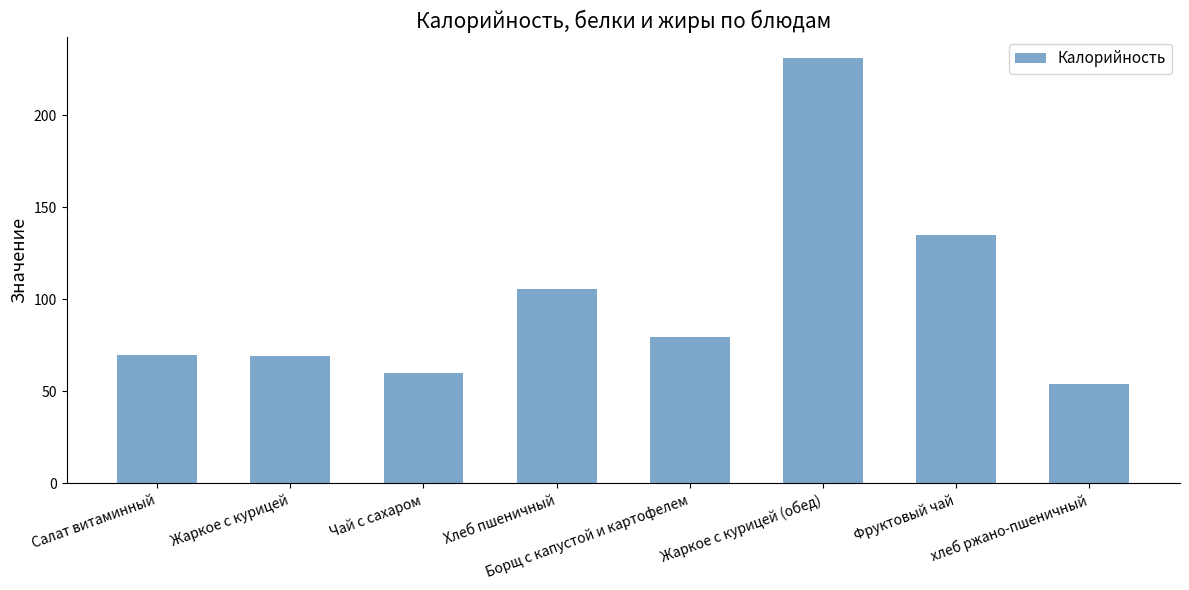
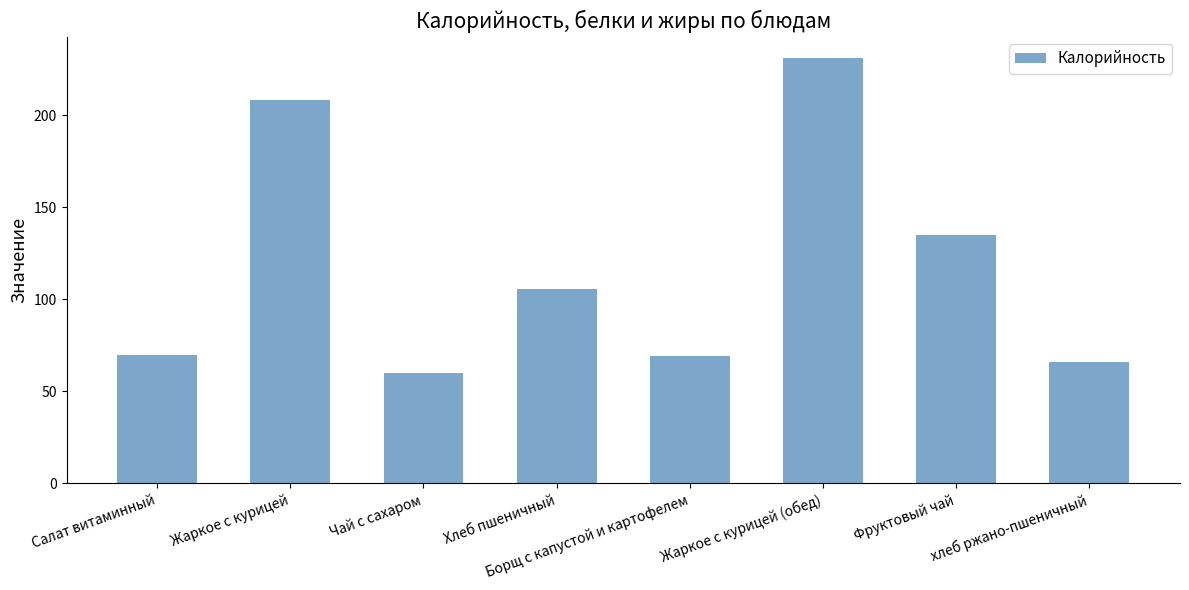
  {
    "Салат витаминный": 70,
-   "Жаркое с курицей": 69,
+   "Жаркое с курицей": 208,
    "Чай с сахаром": 60,
    "Хлеб пшеничный": 105,
-   "Борщ с капустой и картофелем": 80,
+   "Борщ с капустой и картофелем": 69,
    "Жаркое с курицей (обед)": 231,
    "Фруктовый чай": 135,
-   "хлеб ржано-пшеничный": 54
+   "хлеб ржано-пшеничный": 66
  }
